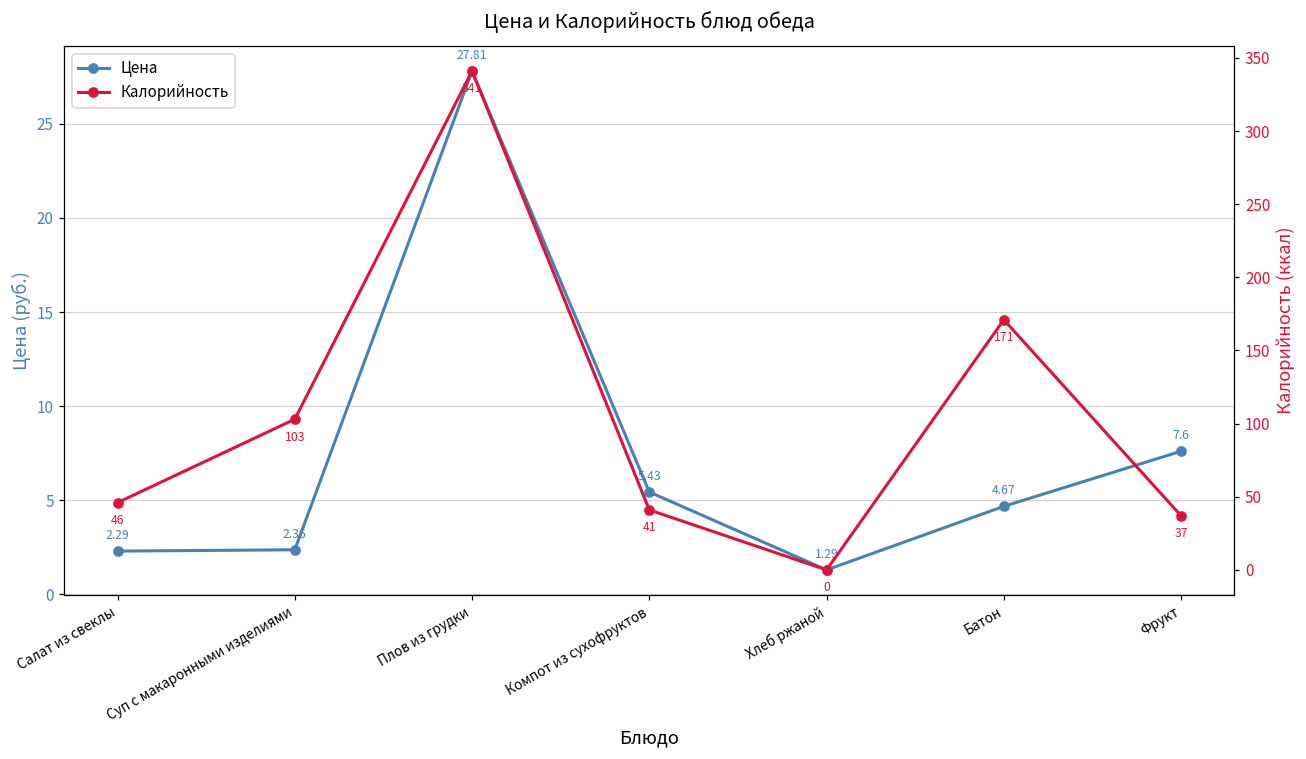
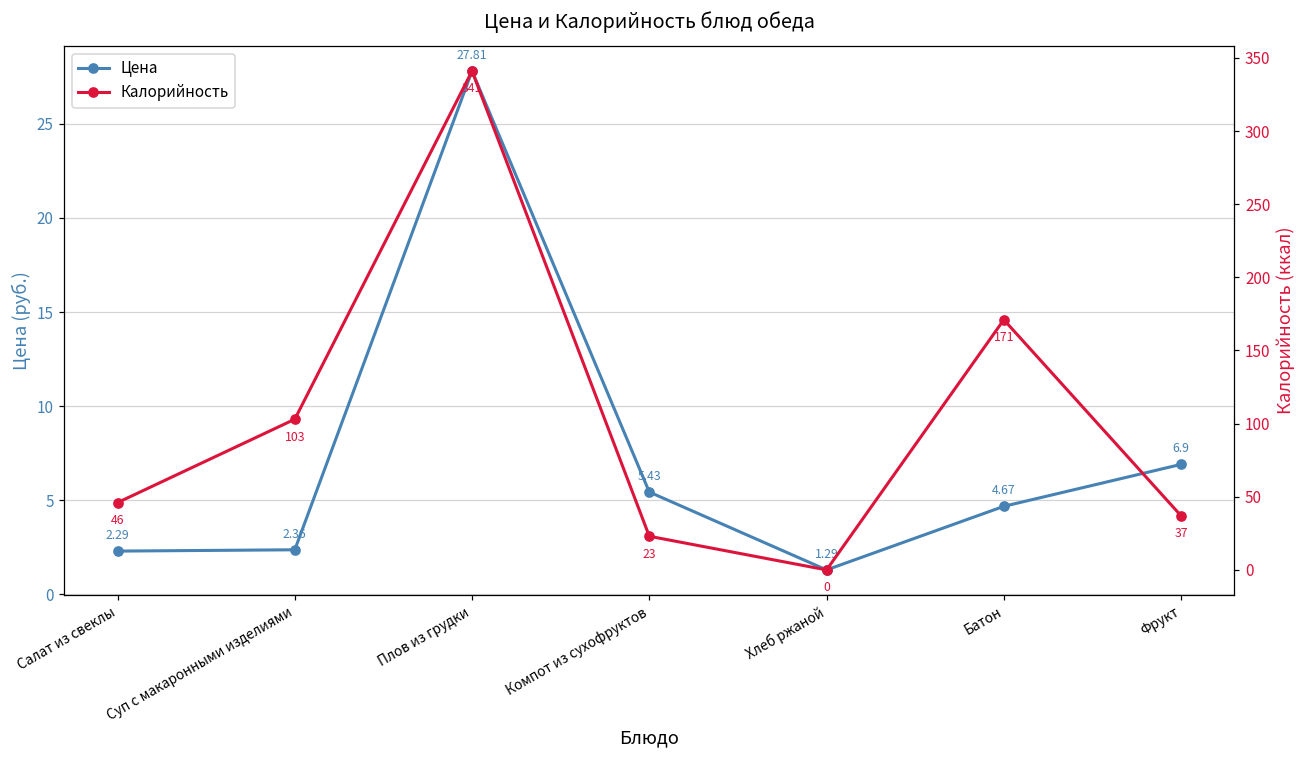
  {
    "Цена": {
      "Салат из свеклы": 2.29,
      "Суп с макаронными изделиями": 2.36,
      "Плов из грудки": 27.81,
      "Компот из сухофруктов": 5.43,
      "Хлеб ржаной": 1.29,
      "Батон": 4.67,
-     "Фрукт": 7.6
+     "Фрукт": 6.9
    },
    "Калорийность": {
      "Салат из свеклы": 46,
      "Суп с макаронными изделиями": 103,
      "Плов из грудки": 341,
-     "Компот из сухофруктов": 41,
+     "Компот из сухофруктов": 23,
      "Хлеб ржаной": 0,
      "Батон": 171,
      "Фрукт": 37
    }
  }
